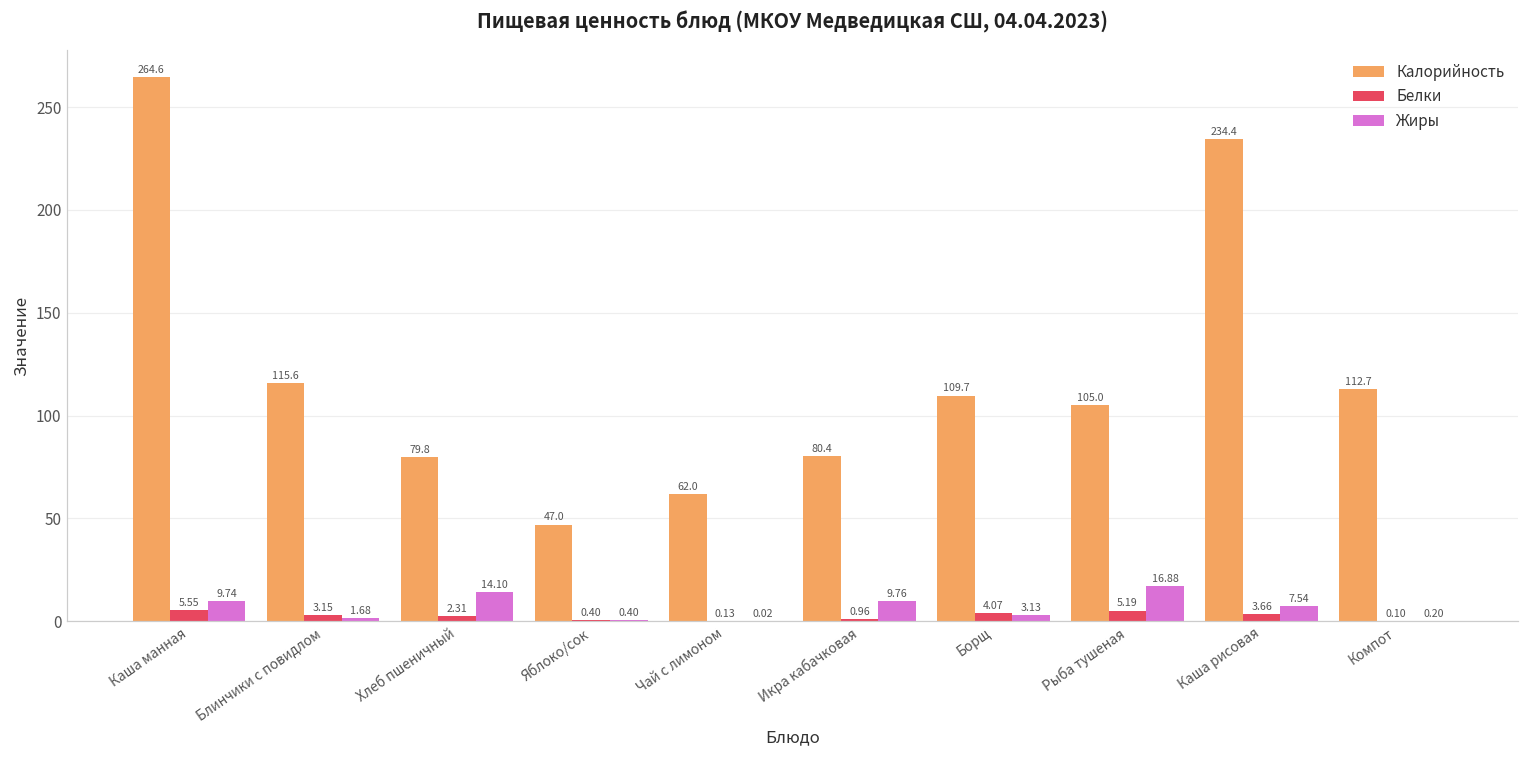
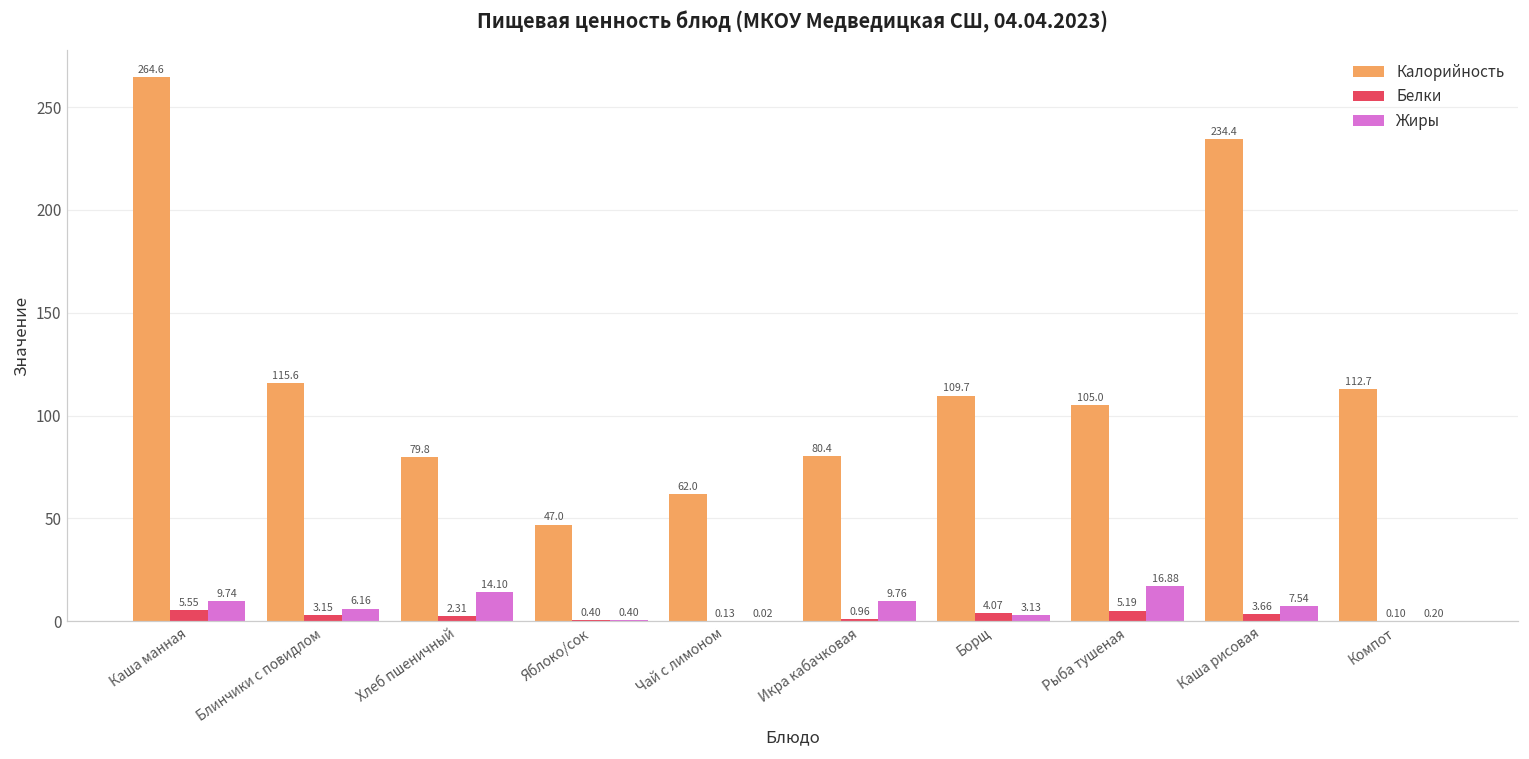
  {
    "Калорийность": {
      "Каша манная": 264.6,
      "Блинчики с повидлом": 115.6,
      "Хлеб пшеничный": 79.8,
      "Яблоко/сок": 47.0,
      "Чай с лимоном": 62.0,
      "Икра кабачковая": 80.4,
      "Борщ": 109.7,
      "Рыба тушеная": 105.0,
      "Каша рисовая": 234.4,
      "Компот": 112.7
    },
    "Белки": {
      "Каша манная": 5.55,
      "Блинчики с повидлом": 3.15,
      "Хлеб пшеничный": 2.31,
      "Яблоко/сок": 0.40,
      "Чай с лимоном": 0.13,
      "Икра кабачковая": 0.96,
      "Борщ": 4.07,
      "Рыба тушеная": 5.19,
      "Каша рисовая": 3.66,
      "Компот": 0.10
    },
    "Жиры": {
      "Каша манная": 9.74,
-     "Блинчики с повидлом": 1.68,
+     "Блинчики с повидлом": 6.16,
      "Хлеб пшеничный": 14.10,
      "Яблоко/сок": 0.40,
      "Чай с лимоном": 0.02,
      "Икра кабачковая": 9.76,
      "Борщ": 3.13,
      "Рыба тушеная": 16.88,
      "Каша рисовая": 7.54,
      "Компот": 0.20
    }
  }
